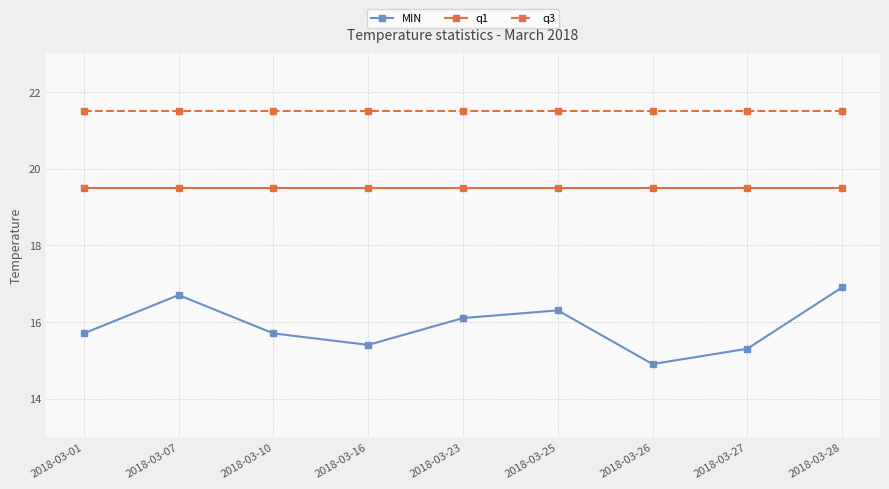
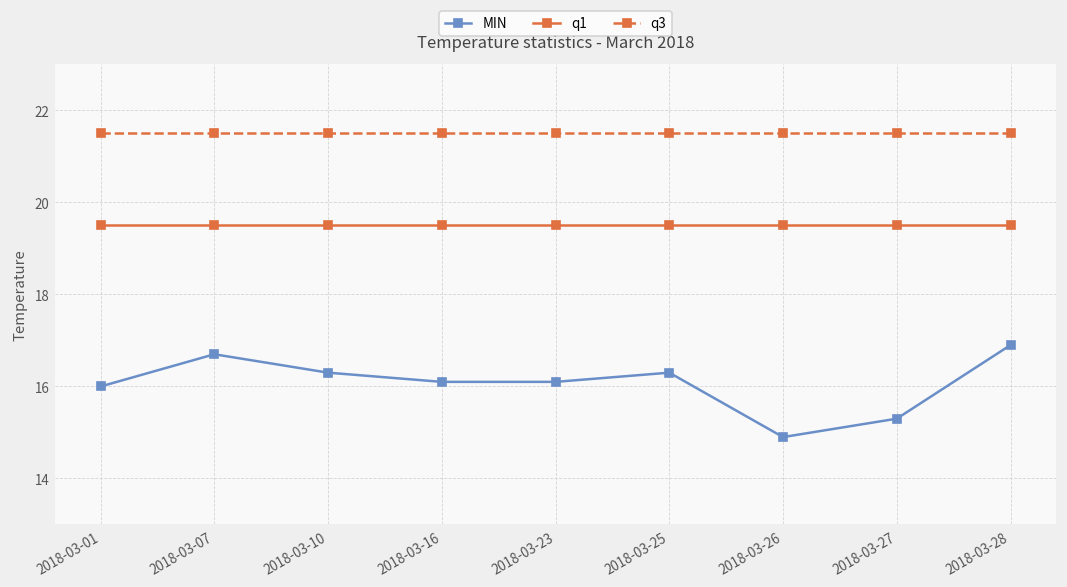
  {
    "MIN": {
-     "2018-03-01": 15.7,
+     "2018-03-01": 16.0,
      "2018-03-07": 16.7,
-     "2018-03-10": 15.7,
-     "2018-03-16": 15.4,
+     "2018-03-10": 16.3,
+     "2018-03-16": 16.1,
      "2018-03-23": 16.1,
      "2018-03-25": 16.3,
      "2018-03-26": 14.9,
      "2018-03-27": 15.3,
      "2018-03-28": 16.9
    }
  }
